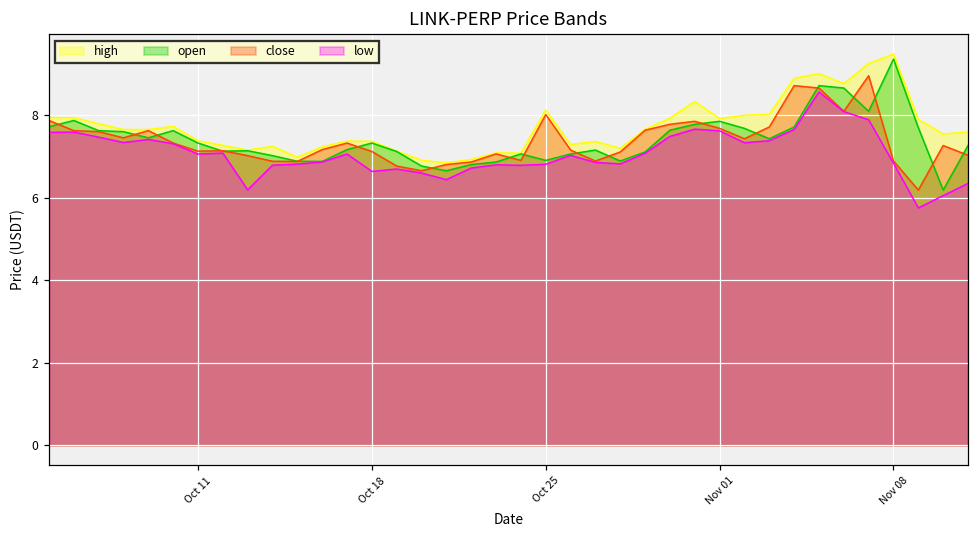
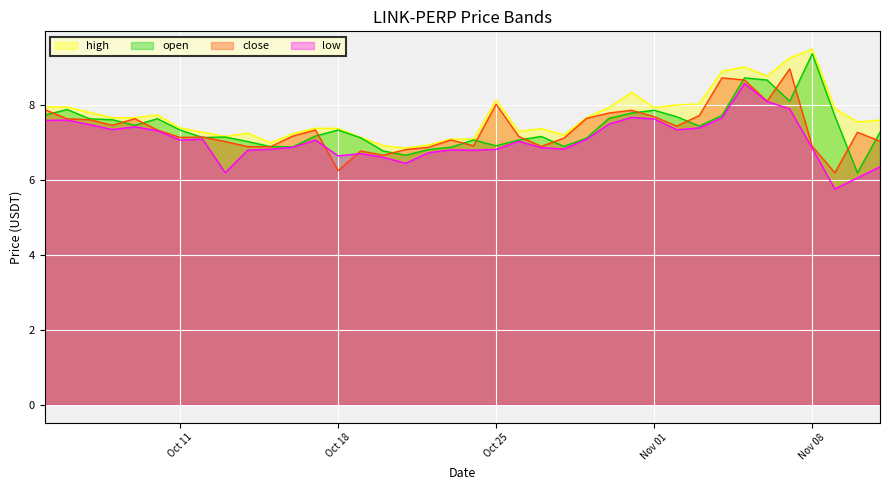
  {
    "high": {
      "Oct 25": 8.1,
      "Nov 01": 7.9,
      "Nov 08": 9.5
    },
    "open": {
      "Oct 25": 6.9,
      "Nov 01": 7.9,
      "Nov 08": 9.4
    },
    "close": {
      "Oct 11": 7.1,
-     "Oct 18": 7.1,
+     "Oct 18": 6.2,
      "Oct 25": 8.0
    },
    "low": {
      "Oct 11": 7.1,
      "Oct 18": 6.6,
      "Oct 25": 6.8
    }
  }
